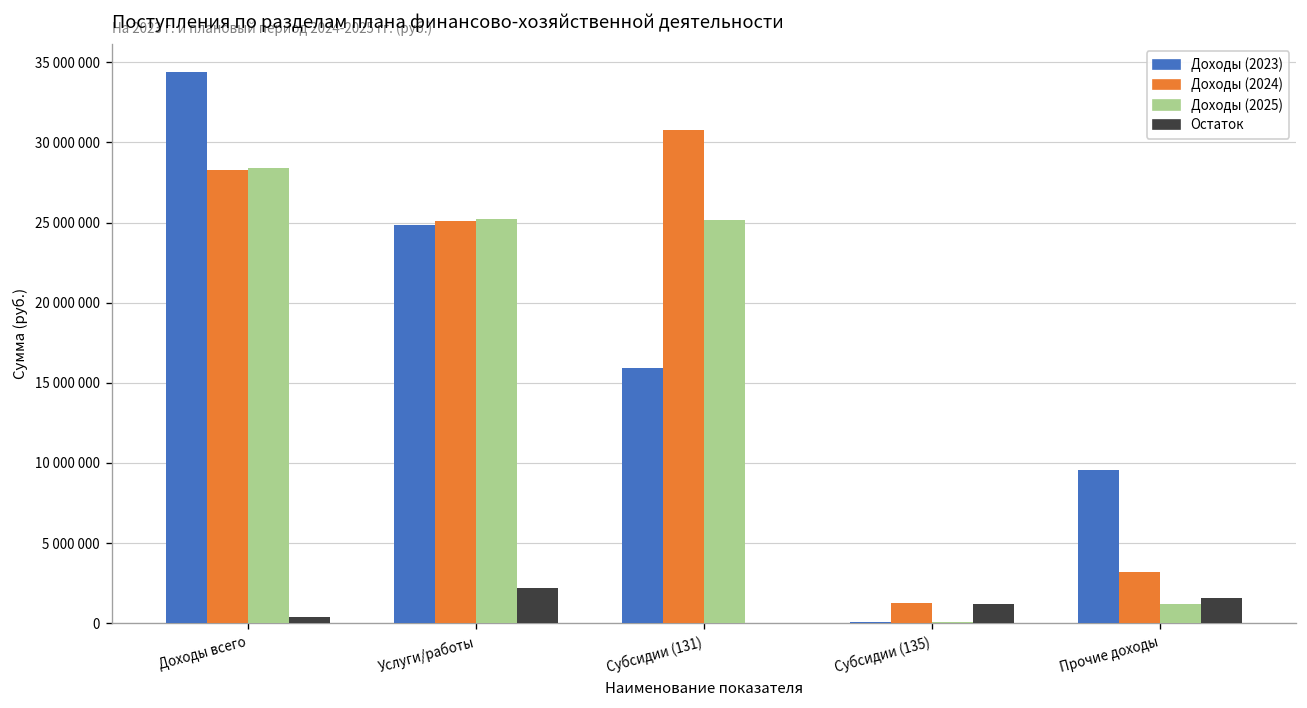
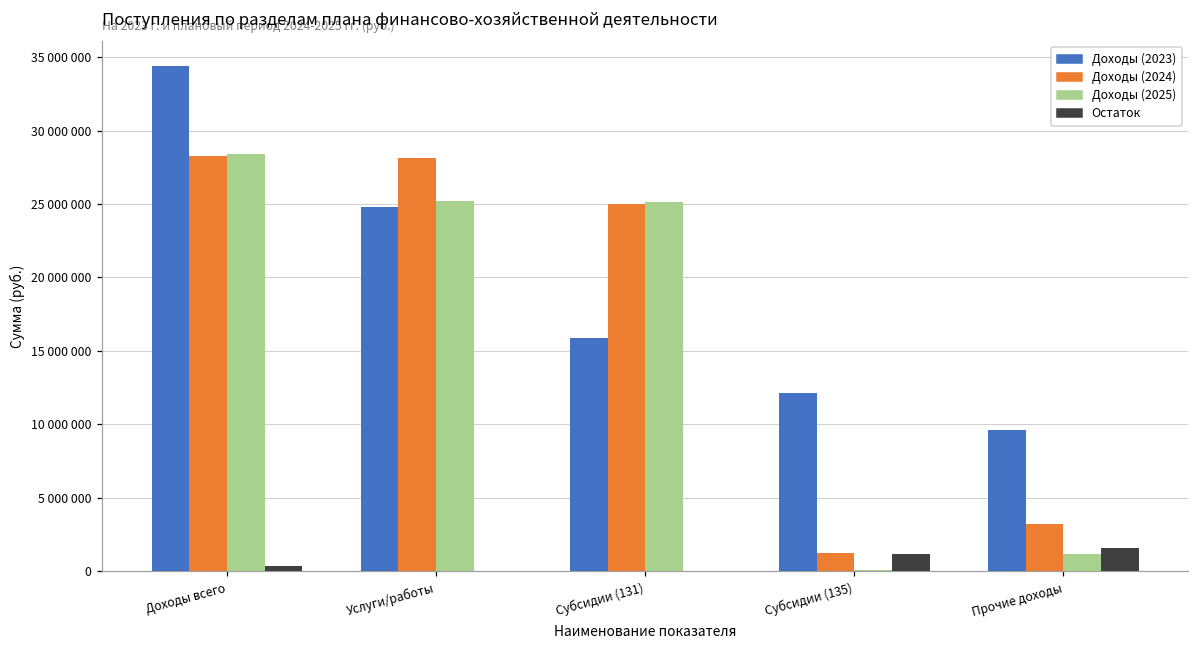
  {
    "Доходы (2023)": {
      "Доходы всего": 34400000,
      "Услуги/работы": 24800000,
      "Субсидии (131)": 15900000,
-     "Субсидии (135)": 100000,
+     "Субсидии (135)": 12100000,
      "Прочие доходы": 9600000
    },
    "Доходы (2024)": {
      "Доходы всего": 28300000,
-     "Услуги/работы": 25100000,
-     "Субсидии (131)": 30800000,
+     "Услуги/работы": 28100000,
+     "Субсидии (131)": 25000000,
      "Субсидии (135)": 1300000,
      "Прочие доходы": 3200000
    },
    "Доходы (2025)": {
      "Доходы всего": 28400000,
      "Услуги/работы": 25200000,
      "Субсидии (131)": 25100000,
      "Прочие доходы": 1200000
    },
    "Остаток": {
      "Доходы всего": 400000,
-     "Услуги/работы": 2200000,
+     "Услуги/работы": 0,
      "Субсидии (131)": 0,
      "Субсидии (135)": 1200000,
      "Прочие доходы": 1600000
    }
  }
